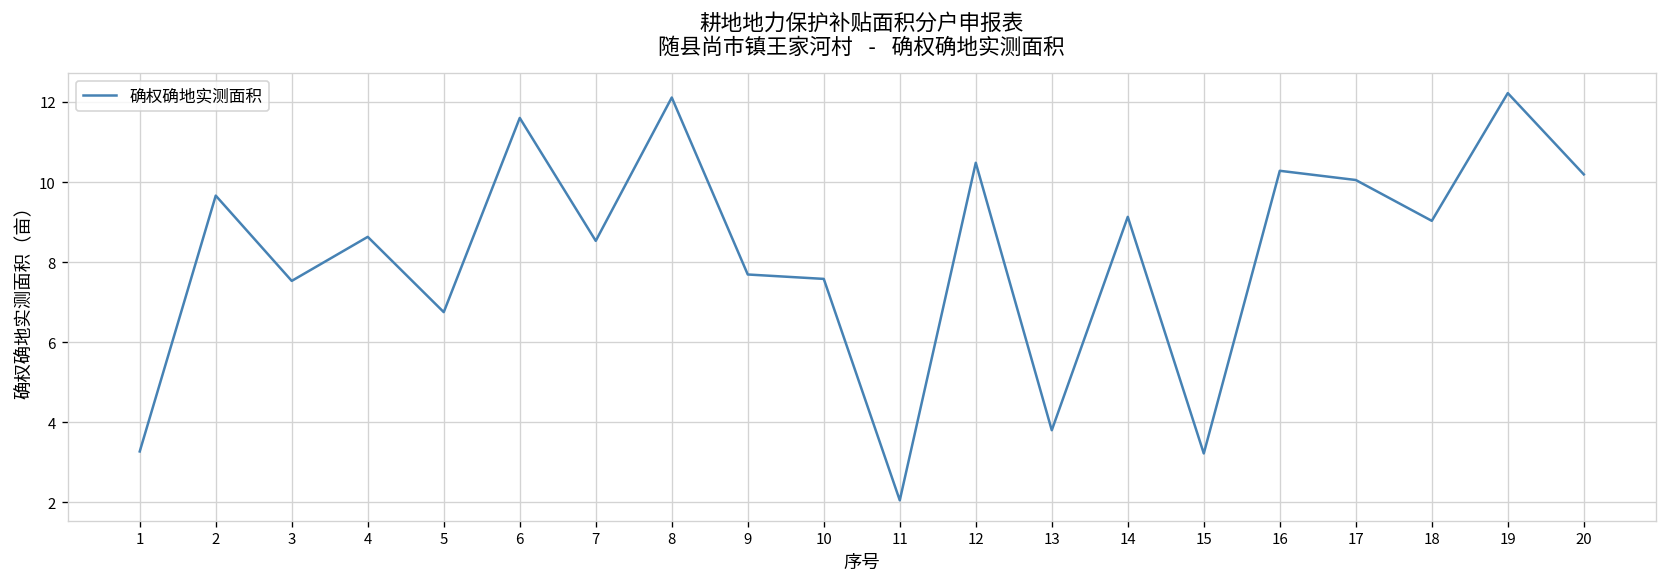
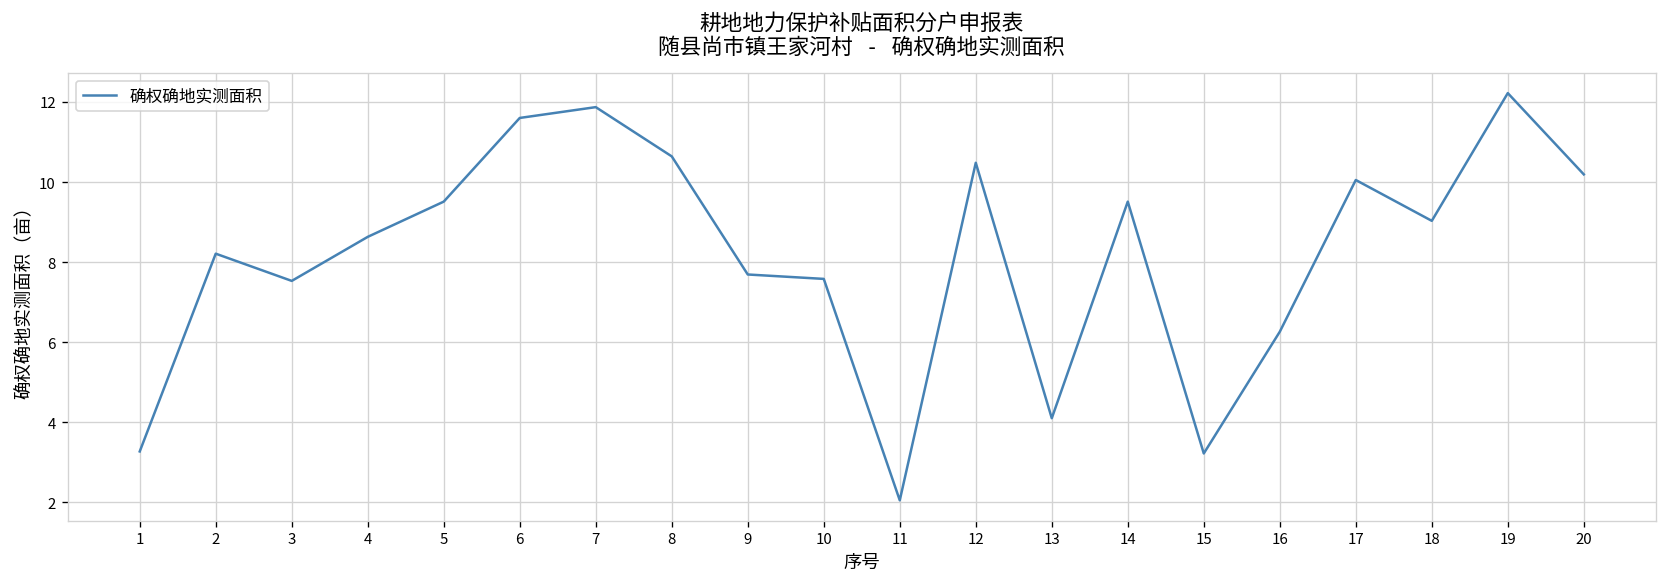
  {
    "1": 3.3,
-   "2": 9.7,
+   "2": 8.2,
    "3": 7.5,
    "4": 8.6,
-   "5": 6.8,
+   "5": 9.5,
    "6": 11.6,
-   "7": 8.5,
-   "8": 12.1,
+   "7": 11.9,
+   "8": 10.6,
    "9": 7.7,
    "10": 7.6,
    "11": 2.1,
    "12": 10.5,
-   "13": 3.8,
-   "14": 9.1,
+   "13": 4.1,
+   "14": 9.5,
    "15": 3.2,
-   "16": 10.3,
+   "16": 6.3,
    "17": 10.1,
    "18": 9.0,
    "19": 12.2,
    "20": 10.2
  }
